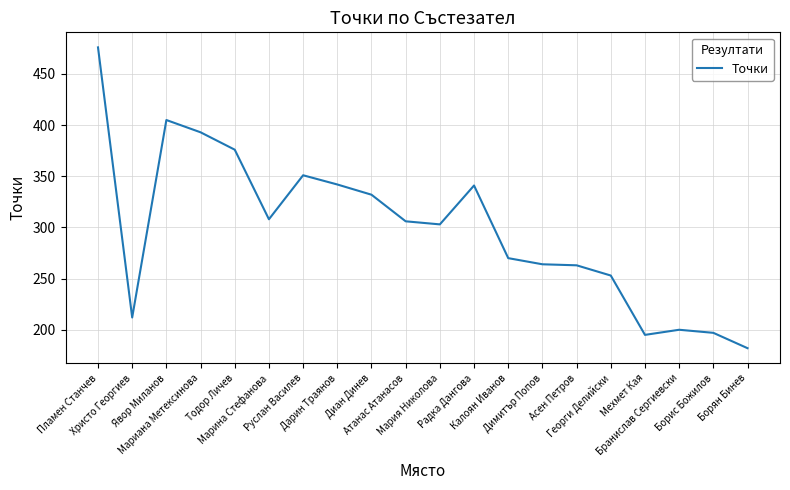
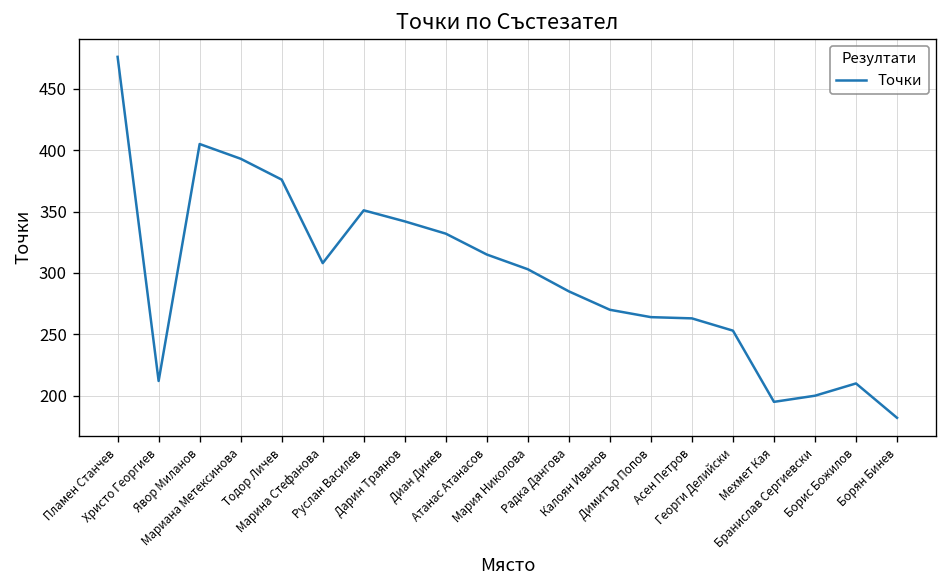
  {
    "Пламен Станчев": 476,
    "Христо Георгиев": 212,
    "Явор Миланов": 405,
    "Мариана Метексинова": 393,
    "Тодор Личев": 376,
    "Марина Стефанова": 308,
    "Руслан Василев": 351,
    "Дарин Траянов": 342,
    "Диан Динев": 332,
-   "Атанас Атанасов": 306,
+   "Атанас Атанасов": 315,
    "Мария Николова": 303,
-   "Радка Дангова": 341,
+   "Радка Дангова": 285,
    "Калоян Иванов": 270,
    "Димитър Попов": 264,
    "Асен Петров": 263,
    "Георги Делийски": 253,
    "Мехмет Кая": 195,
    "Бранислав Сергиевски": 200,
-   "Борис Божилов": 197,
+   "Борис Божилов": 210,
    "Борян Бинев": 182
  }
